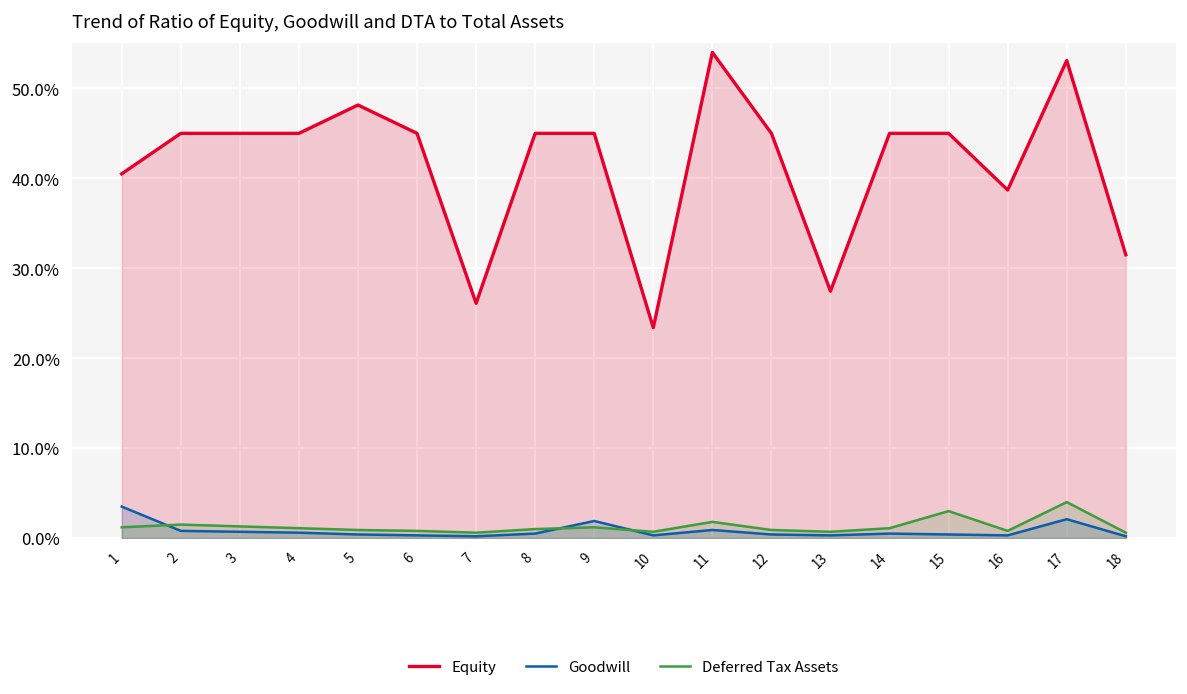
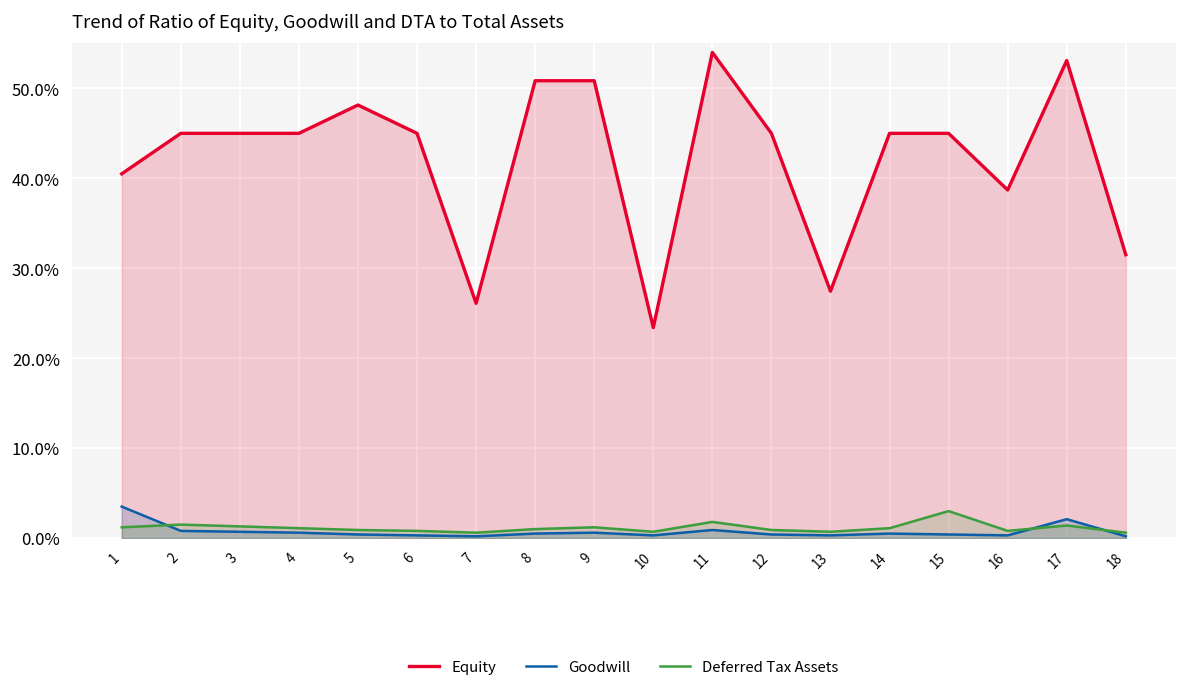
  {
    "Equity": {
      "1": "41%",
      "2": "45%",
      "3": "45%",
      "4": "45%",
      "5": "48%",
      "6": "45%",
      "7": "26%",
-     "8": "45%",
-     "9": "45%",
+     "8": "51%",
+     "9": "51%",
      "10": "23%",
      "11": "54%",
      "12": "45%",
      "13": "27%",
      "14": "45%",
      "15": "45%",
      "16": "39%",
      "17": "53%",
      "18": "32%"
    },
    "Goodwill": {
      "1": "4%",
      "2": "1%",
      "3": "1%",
      "4": "1%",
      "5": "0%",
      "6": "0%",
      "7": "0%",
      "8": "1%",
-     "9": "2%",
+     "9": "1%",
      "10": "0%",
      "11": "1%",
      "12": "0%",
      "13": "0%",
      "14": "1%",
      "15": "0%",
      "16": "0%",
      "17": "2%",
      "18": "0%"
    },
    "Deferred Tax Assets": {
      "1": "1%",
      "2": "2%",
      "3": "1%",
      "4": "1%",
      "5": "1%",
      "6": "1%",
      "7": "1%",
      "8": "1%",
      "9": "1%",
      "10": "1%",
      "11": "2%",
      "12": "1%",
      "13": "1%",
      "14": "1%",
      "15": "3%",
      "16": "1%",
-     "17": "4%",
+     "17": "1%",
      "18": "1%"
    }
  }
